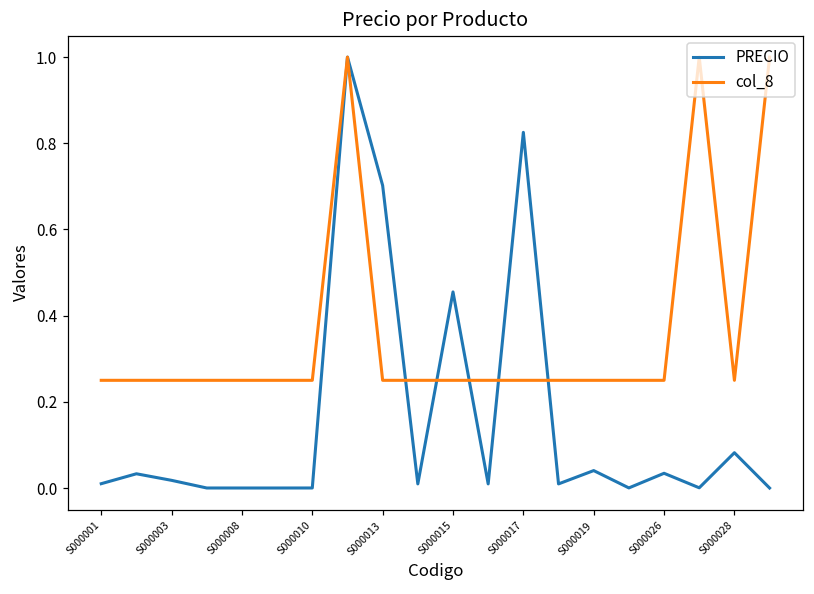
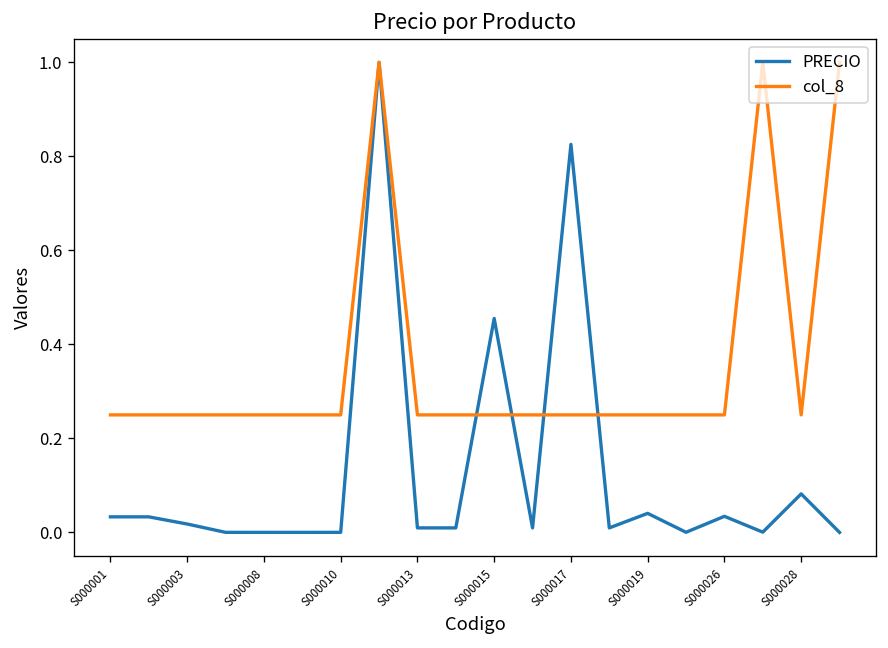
  {
    "PRECIO": {
-     "S000001": 0.01,
+     "S000001": 0.03,
      "S000003": 0.02,
      "S000008": 0.00,
      "S000010": 0.00,
-     "S000013": 0.70,
+     "S000013": 0.01,
      "S000015": 0.46,
      "S000017": 0.83,
      "S000019": 0.04,
      "S000026": 0.03,
      "S000028": 0.08
    },
    "col_8": {
      "S000001": 0.25,
      "S000003": 0.25,
      "S000008": 0.25,
      "S000010": 0.25,
      "S000013": 0.25,
      "S000015": 0.25,
      "S000017": 0.25,
      "S000019": 0.25,
      "S000026": 0.25,
      "S000028": 0.25
    }
  }
